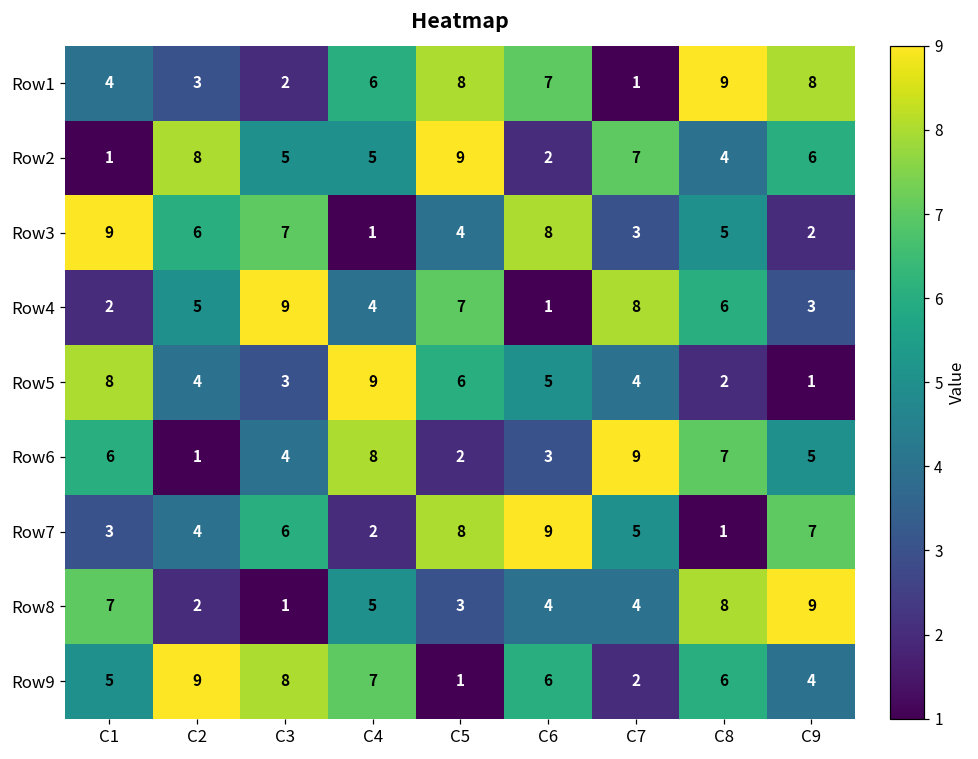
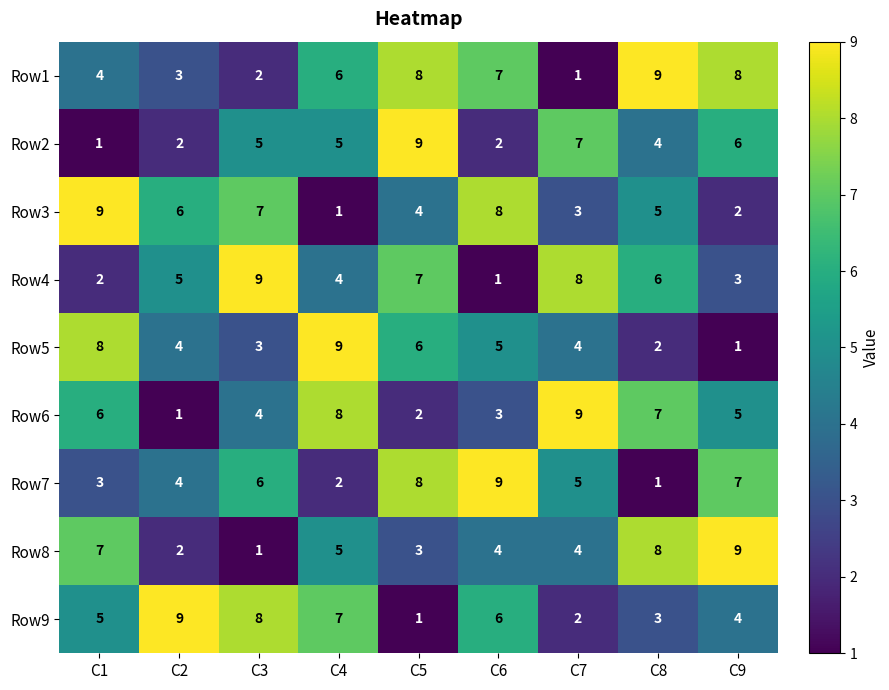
  {
    "Row1": {
      "C1": 4,
      "C2": 3,
      "C3": 2,
      "C4": 6,
      "C5": 8,
      "C6": 7,
      "C7": 1,
      "C8": 9,
      "C9": 8
    },
    "Row2": {
      "C1": 1,
-     "C2": 8,
+     "C2": 2,
      "C3": 5,
      "C4": 5,
      "C5": 9,
      "C6": 2,
      "C7": 7,
      "C8": 4,
      "C9": 6
    },
    "Row3": {
      "C1": 9,
      "C2": 6,
      "C3": 7,
      "C4": 1,
      "C5": 4,
      "C6": 8,
      "C7": 3,
      "C8": 5,
      "C9": 2
    },
    "Row4": {
      "C1": 2,
      "C2": 5,
      "C3": 9,
      "C4": 4,
      "C5": 7,
      "C6": 1,
      "C7": 8,
      "C8": 6,
      "C9": 3
    },
    "Row5": {
      "C1": 8,
      "C2": 4,
      "C3": 3,
      "C4": 9,
      "C5": 6,
      "C6": 5,
      "C7": 4,
      "C8": 2,
      "C9": 1
    },
    "Row6": {
      "C1": 6,
      "C2": 1,
      "C3": 4,
      "C4": 8,
      "C5": 2,
      "C6": 3,
      "C7": 9,
      "C8": 7,
      "C9": 5
    },
    "Row7": {
      "C1": 3,
      "C2": 4,
      "C3": 6,
      "C4": 2,
      "C5": 8,
      "C6": 9,
      "C7": 5,
      "C8": 1,
      "C9": 7
    },
    "Row8": {
      "C1": 7,
      "C2": 2,
      "C3": 1,
      "C4": 5,
      "C5": 3,
      "C6": 4,
      "C7": 4,
      "C8": 8,
      "C9": 9
    },
    "Row9": {
      "C1": 5,
      "C2": 9,
      "C3": 8,
      "C4": 7,
      "C5": 1,
      "C6": 6,
      "C7": 2,
-     "C8": 6,
+     "C8": 3,
      "C9": 4
    }
  }
